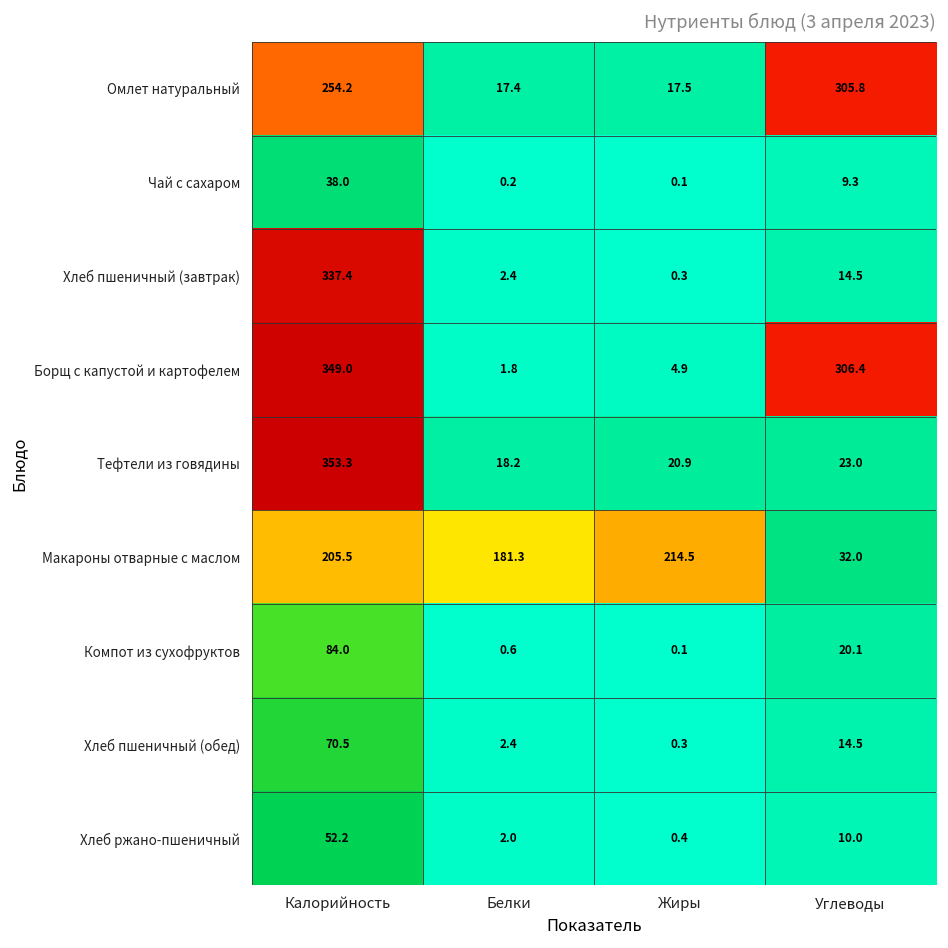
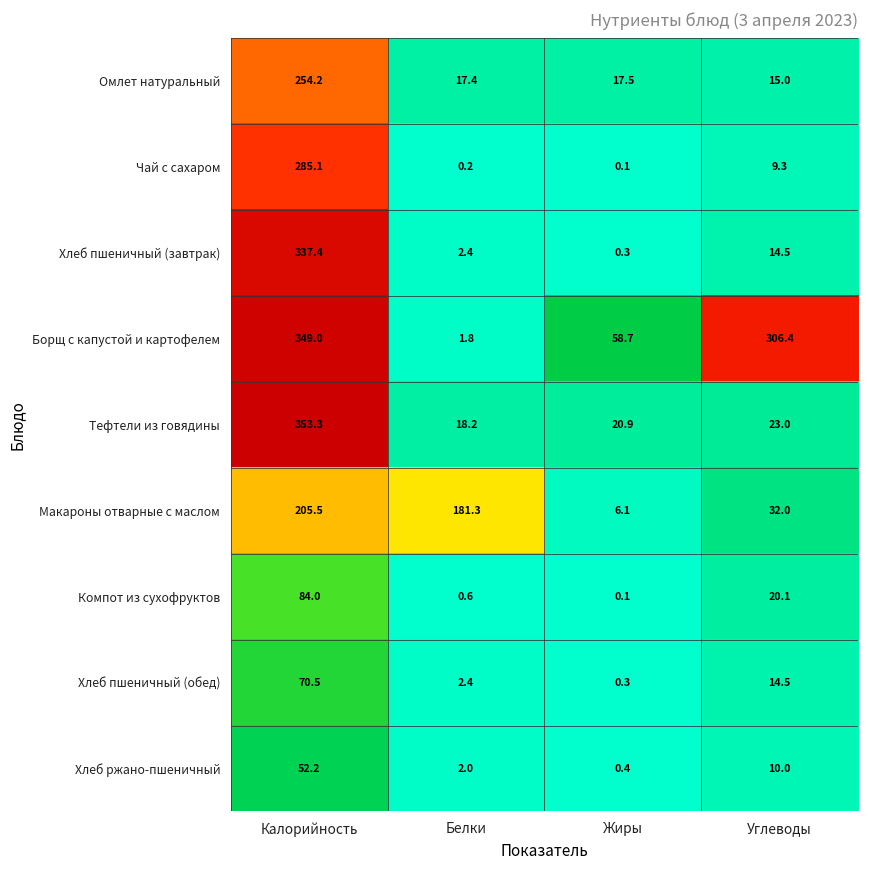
  {
    "Омлет натуральный": {
      "Калорийность": 254.2,
      "Белки": 17.4,
      "Жиры": 17.5,
-     "Углеводы": 305.8
+     "Углеводы": 15.0
    },
    "Чай с сахаром": {
-     "Калорийность": 38.0,
+     "Калорийность": 285.1,
      "Белки": 0.2,
      "Жиры": 0.1,
      "Углеводы": 9.3
    },
    "Хлеб пшеничный (завтрак)": {
      "Калорийность": 337.4,
      "Белки": 2.4,
      "Жиры": 0.3,
      "Углеводы": 14.5
    },
    "Борщ с капустой и картофелем": {
      "Калорийность": 349.0,
      "Белки": 1.8,
-     "Жиры": 4.9,
+     "Жиры": 58.7,
      "Углеводы": 306.4
    },
    "Тефтели из говядины": {
      "Калорийность": 353.3,
      "Белки": 18.2,
      "Жиры": 20.9,
      "Углеводы": 23.0
    },
    "Макароны отварные с маслом": {
      "Калорийность": 205.5,
      "Белки": 181.3,
-     "Жиры": 214.5,
+     "Жиры": 6.1,
      "Углеводы": 32.0
    },
    "Компот из сухофруктов": {
      "Калорийность": 84.0,
      "Белки": 0.6,
      "Жиры": 0.1,
      "Углеводы": 20.1
    },
    "Хлеб пшеничный (обед)": {
      "Калорийность": 70.5,
      "Белки": 2.4,
      "Жиры": 0.3,
      "Углеводы": 14.5
    },
    "Хлеб ржано-пшеничный": {
      "Калорийность": 52.2,
      "Белки": 2.0,
      "Жиры": 0.4,
      "Углеводы": 10.0
    }
  }
